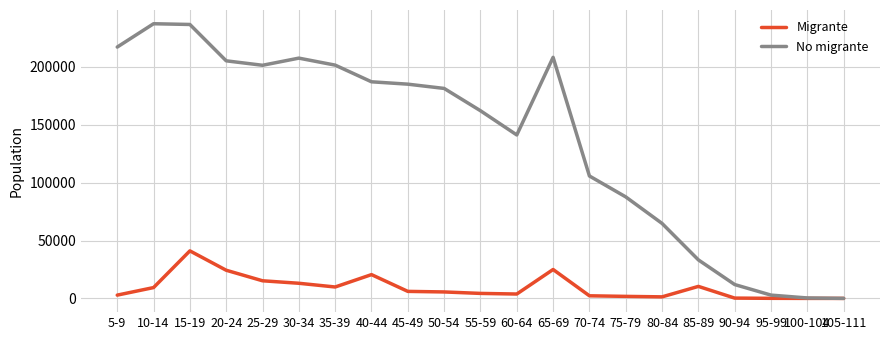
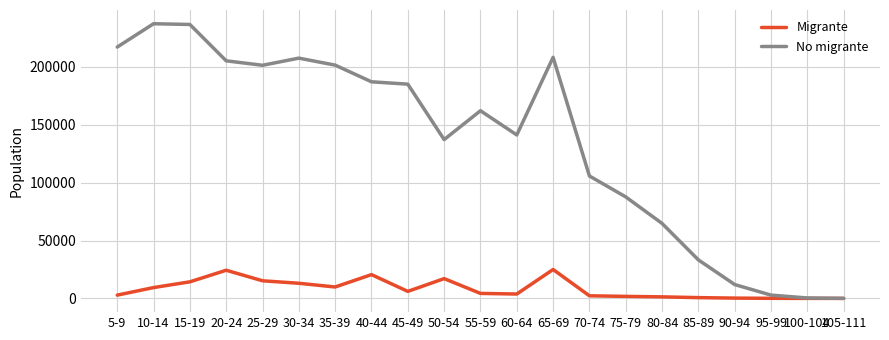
  {
    "Migrante": {
      "5-9": 3000,
      "10-14": 9000,
-     "15-19": 41000,
+     "15-19": 14000,
      "20-24": 24000,
      "25-29": 15000,
      "30-34": 13000,
      "35-39": 10000,
      "40-44": 21000,
      "45-49": 6000,
-     "50-54": 6000,
+     "50-54": 17000,
      "55-59": 4000,
      "60-64": 4000,
      "65-69": 25000,
      "70-74": 2000,
      "75-79": 2000,
      "80-84": 1000,
-     "85-89": 10000,
+     "85-89": 1000,
      "90-94": 0,
      "95-99": 0
    },
    "No migrante": {
      "5-9": 217000,
      "10-14": 237000,
      "15-19": 237000,
      "20-24": 205000,
      "25-29": 201000,
      "30-34": 208000,
      "35-39": 201000,
      "40-44": 187000,
      "45-49": 185000,
-     "50-54": 181000,
+     "50-54": 137000,
      "55-59": 162000,
      "60-64": 141000,
      "65-69": 208000,
      "70-74": 106000,
      "75-79": 88000,
      "80-84": 65000,
      "85-89": 33000,
      "90-94": 12000,
      "95-99": 3000
    }
  }
